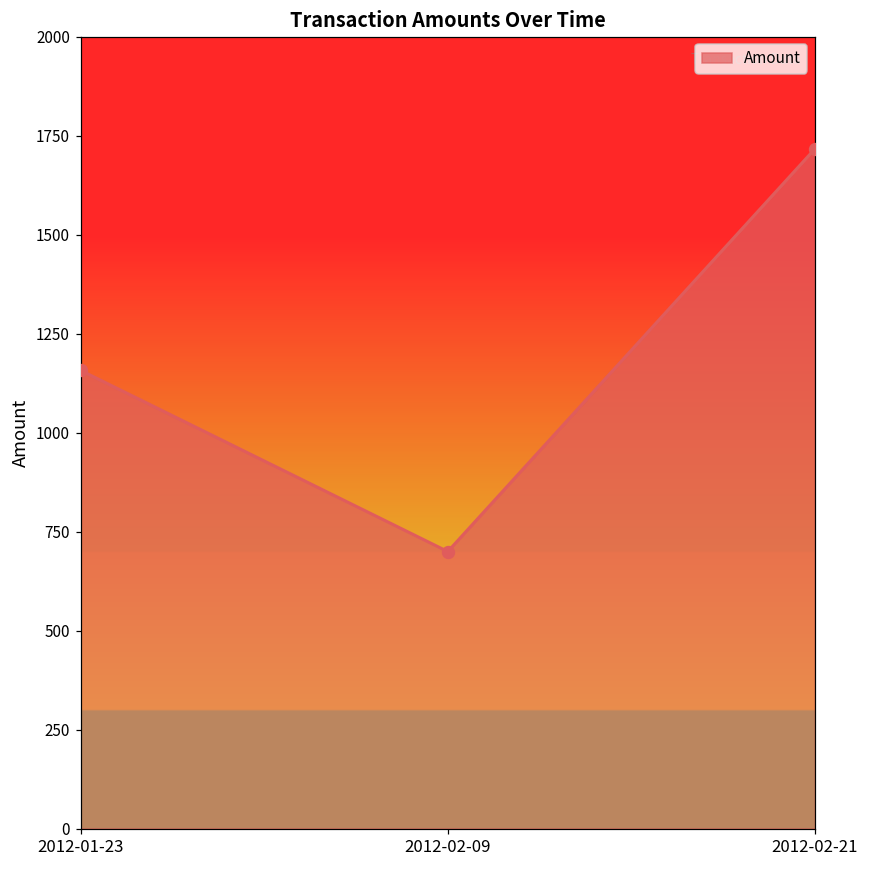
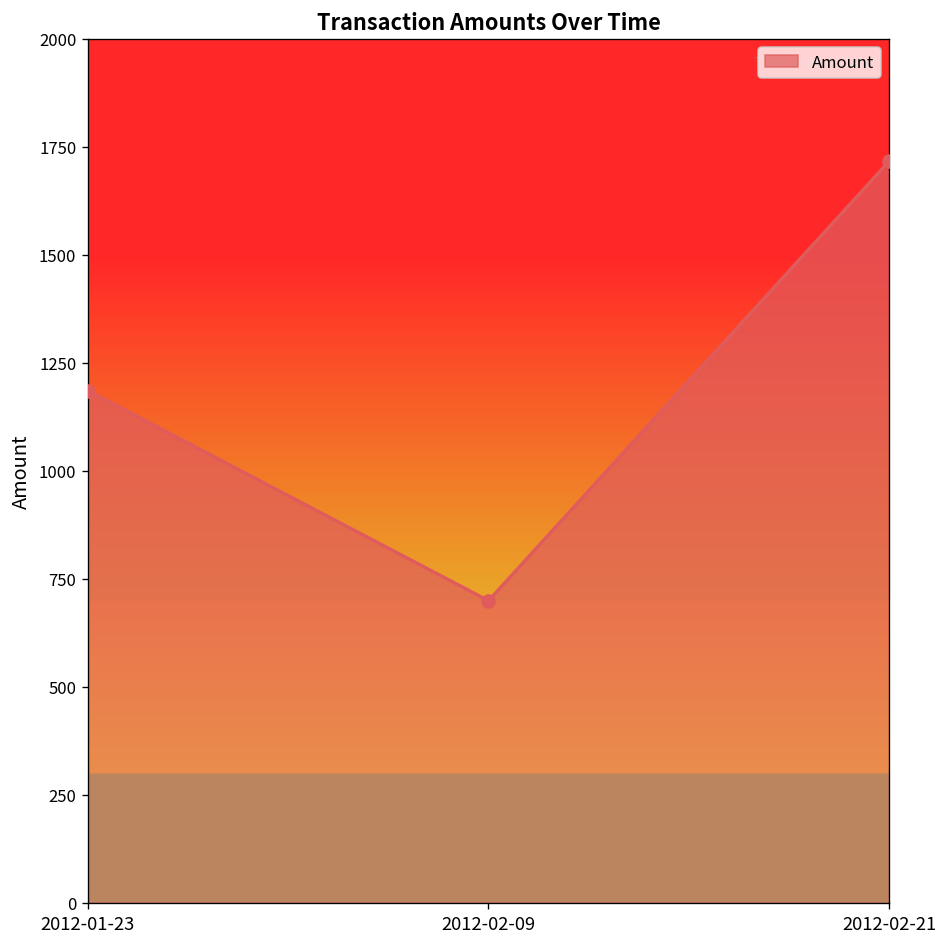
  {
-   "2012-01-23": 1160,
+   "2012-01-23": 1190,
    "2012-02-09": 700,
    "2012-02-21": 1720
  }
